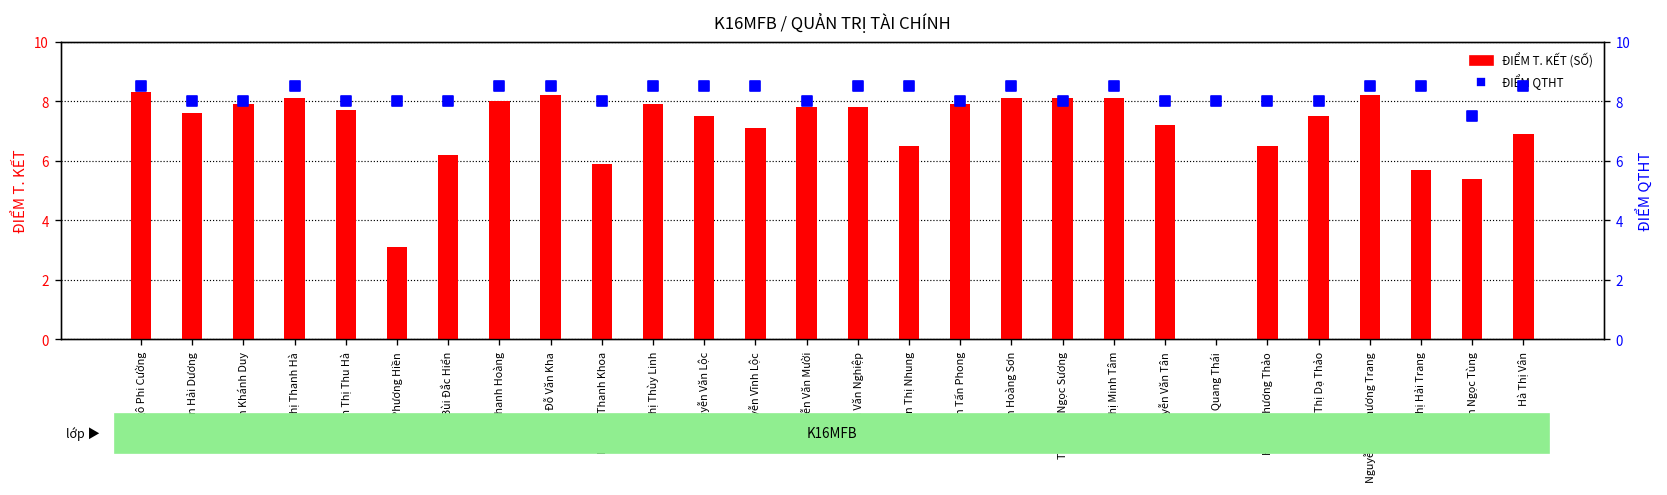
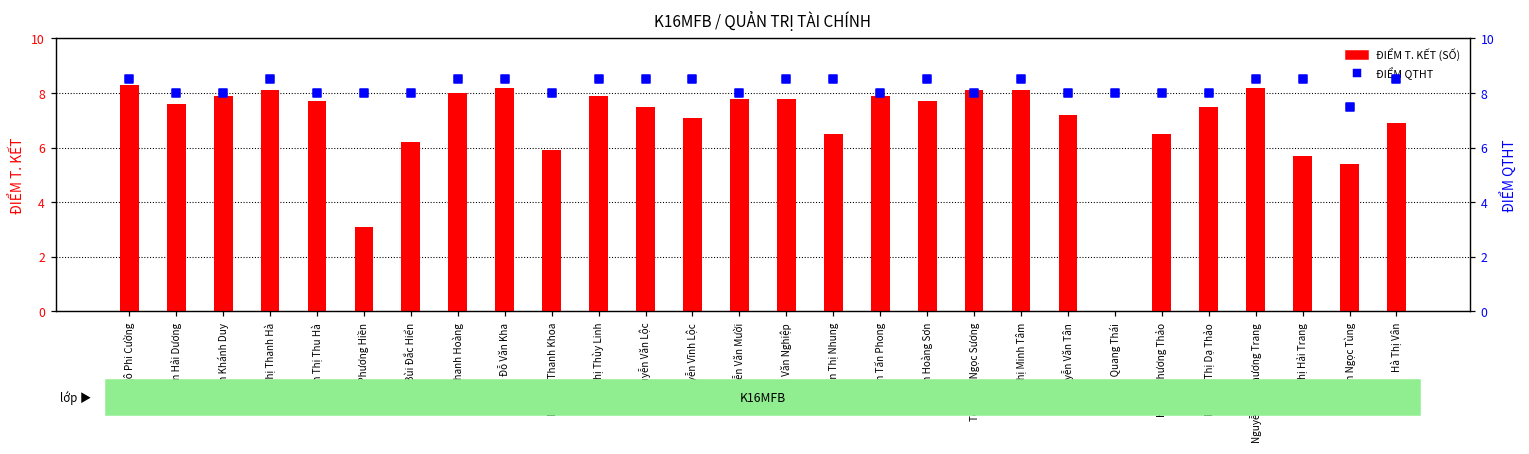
  {
    "ĐIỂM T. KẾT (SỐ)": {
      "Ngô Phi Cường": 8.3,
      "Nguyễn Hải Dương": 7.6,
      "Nguyễn Khánh Duy": 7.9,
      "Trà Thị Thanh Hà": 8.1,
      "Trịnh Thị Thu Hà": 7.7,
      "Hồ Thị Phương Hiền": 3.1,
      "Bùi Đắc Hiển": 6.2,
      "Trần Thanh Hoàng": 8.0,
      "Đỗ Văn Kha": 8.2,
      "Nguyễn Thanh Khoa": 5.9,
      "Vũ Thị Thùy Linh": 7.9,
      "Nguyễn Văn Lộc": 7.5,
      "Nguyễn Vĩnh Lộc": 7.1,
      "Nguyễn Văn Mười": 7.8,
      "Đinh Văn Nghiệp": 7.8,
      "Nguyễn Thị Nhung": 6.5,
      "Nguyễn Tấn Phong": 7.9,
-     "Nguyễn Hoàng Sơn": 8.1,
+     "Nguyễn Hoàng Sơn": 7.7,
      "Tống Thị Ngọc Sương": 8.1,
      "Trần Thị Minh Tâm": 8.1,
      "Nguyễn Văn Tân": 7.2,
      "Trần Quang Thái": 0.0,
      "Hồ Thị Phương Thảo": 6.5,
      "Nguyễn Thị Dạ Thảo": 7.5,
      "Nguyễn Thị Phương Trang": 8.2,
      "Đinh Thị Hải Trang": 5.7,
      "Nguyễn Ngọc Tùng": 5.4,
      "Hà Thị Vân": 6.9
    }
  }
